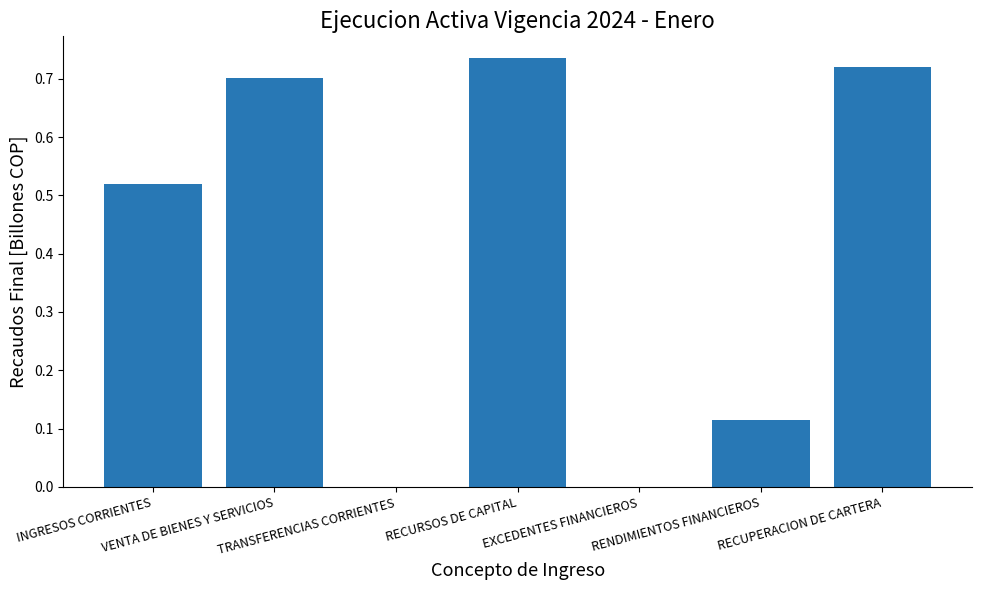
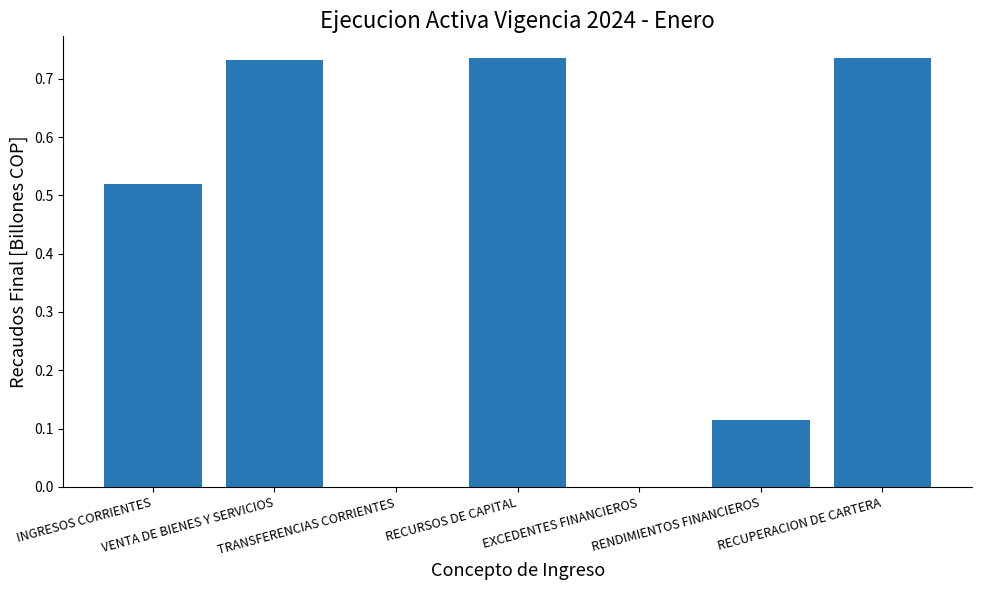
  {
    "INGRESOS CORRIENTES": 0.52,
-   "VENTA DE BIENES Y SERVICIOS": 0.70,
+   "VENTA DE BIENES Y SERVICIOS": 0.73,
    "TRANSFERENCIAS CORRIENTES": 0.00,
    "RECURSOS DE CAPITAL": 0.74,
    "EXCEDENTES FINANCIEROS": 0.00,
    "RENDIMIENTOS FINANCIEROS": 0.11,
-   "RECUPERACION DE CARTERA": 0.72
+   "RECUPERACION DE CARTERA": 0.73
  }
